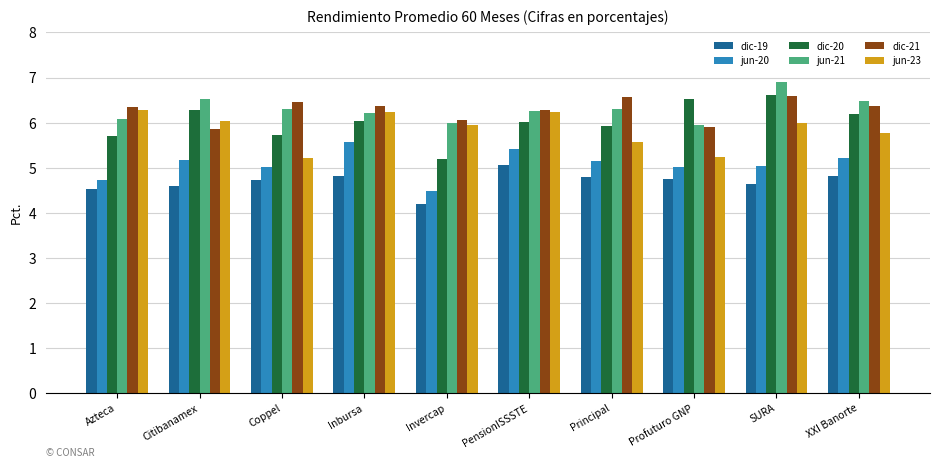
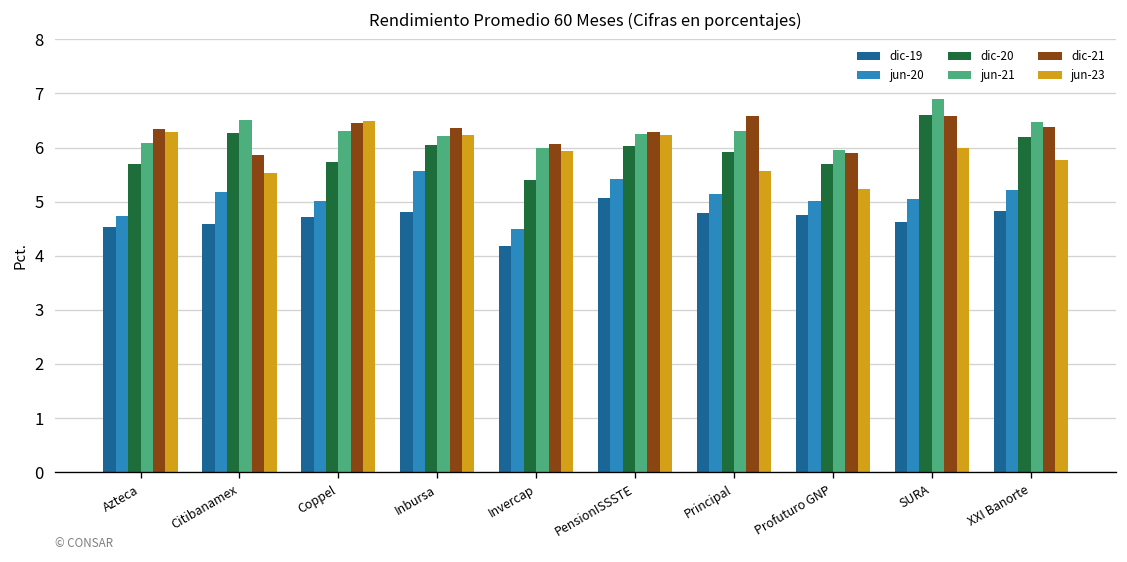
  {
    "dic-20": {
      "Azteca": 5.7,
      "Citibanamex": 6.3,
      "Coppel": 5.7,
      "Inbursa": 6.0,
-     "Invercap": 5.2,
+     "Invercap": 5.4,
      "PensionISSSTE": 6.0,
      "Principal": 5.9,
-     "Profuturo GNP": 6.5,
+     "Profuturo GNP": 5.7,
      "SURA": 6.6,
      "XXI Banorte": 6.2
    },
    "jun-21": {
      "Azteca": 6.1,
      "Citibanamex": 6.5,
      "Coppel": 6.3,
      "Inbursa": 6.2,
      "Invercap": 6.0,
      "PensionISSSTE": 6.3,
      "Principal": 6.3,
      "Profuturo GNP": 6.0,
      "SURA": 6.9,
      "XXI Banorte": 6.5
    },
    "dic-21": {
      "Azteca": 6.3,
      "Citibanamex": 5.9,
      "Coppel": 6.4,
      "Inbursa": 6.4,
      "Invercap": 6.1,
      "PensionISSSTE": 6.3,
      "Principal": 6.6,
      "Profuturo GNP": 5.9,
      "SURA": 6.6,
      "XXI Banorte": 6.4
    },
    "jun-23": {
      "Azteca": 6.3,
-     "Citibanamex": 6.0,
-     "Coppel": 5.2,
+     "Citibanamex": 5.5,
+     "Coppel": 6.5,
      "Inbursa": 6.2,
      "Invercap": 5.9,
      "PensionISSSTE": 6.2,
      "Principal": 5.6,
      "Profuturo GNP": 5.2,
      "SURA": 6.0,
      "XXI Banorte": 5.8
    }
  }
